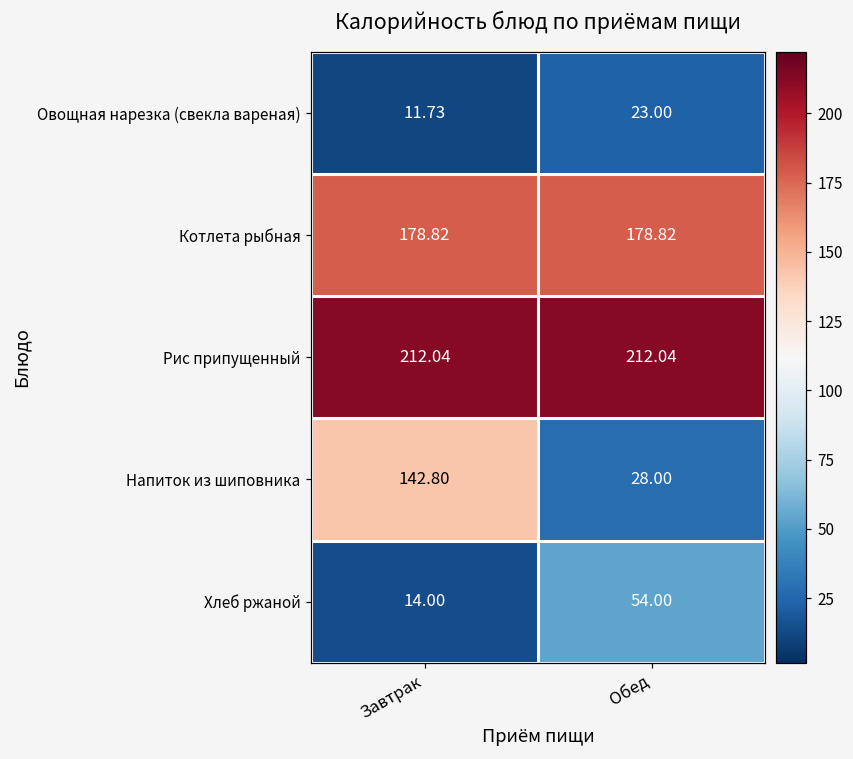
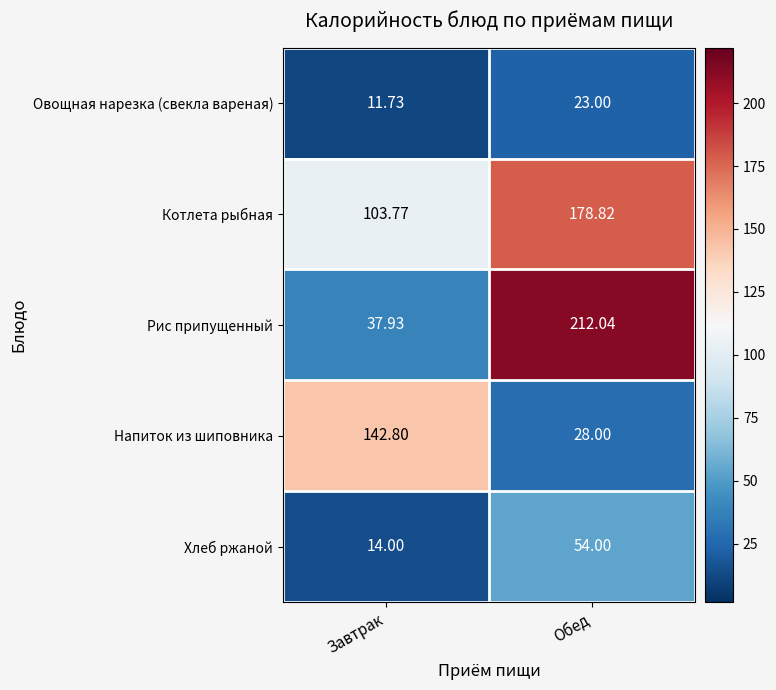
  {
    "Овощная нарезка (свекла вареная)": {
      "Завтрак": 11.73,
      "Обед": 23.00
    },
    "Котлета рыбная": {
-     "Завтрак": 178.82,
+     "Завтрак": 103.77,
      "Обед": 178.82
    },
    "Рис припущенный": {
-     "Завтрак": 212.04,
+     "Завтрак": 37.93,
      "Обед": 212.04
    },
    "Напиток из шиповника": {
      "Завтрак": 142.80,
      "Обед": 28.00
    },
    "Хлеб ржаной": {
      "Завтрак": 14.00,
      "Обед": 54.00
    }
  }
